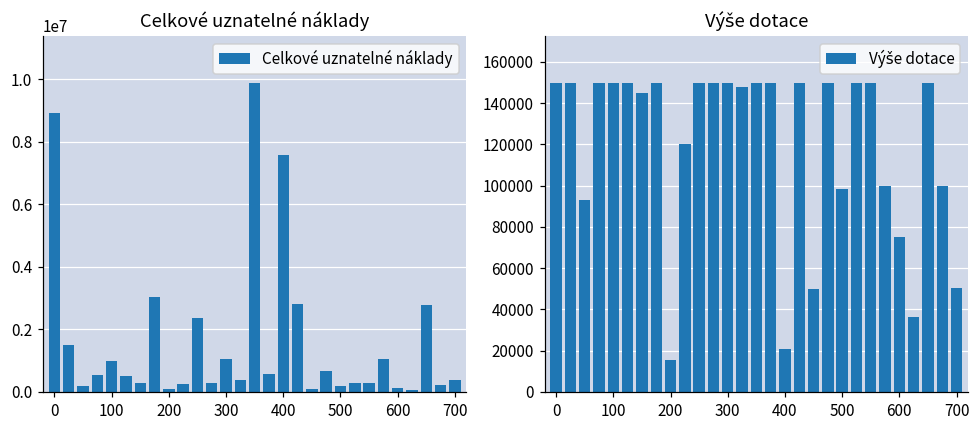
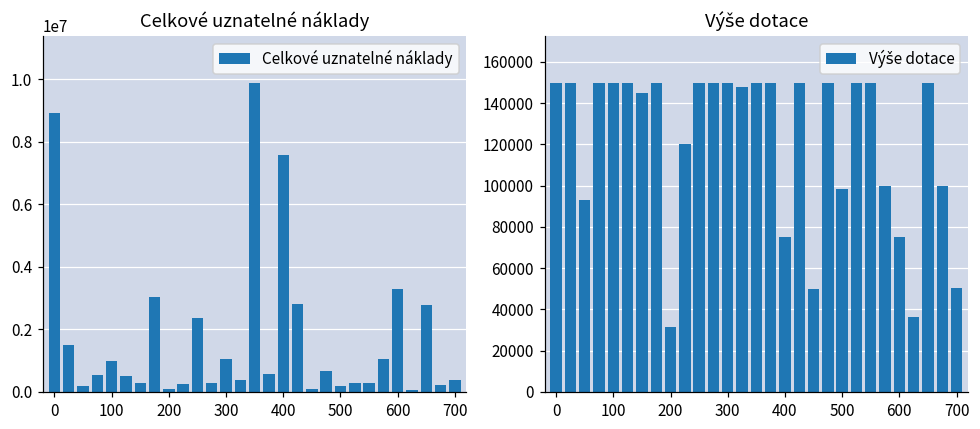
  {
    "Celkové uznatelné náklady": {
      "0": 8900000,
      "100": 1000000,
      "200": 100000,
      "300": 1100000,
      "400": 7600000,
      "500": 200000,
-     "600": 100000,
+     "600": 3300000,
      "700": 400000
    },
    "Výše dotace": {
      "0": 150000,
      "100": 150000,
-     "200": 16000,
+     "200": 32000,
      "300": 150000,
-     "400": 21000,
+     "400": 75000,
      "500": 99000,
      "600": 75000,
      "700": 50000
    }
  }
